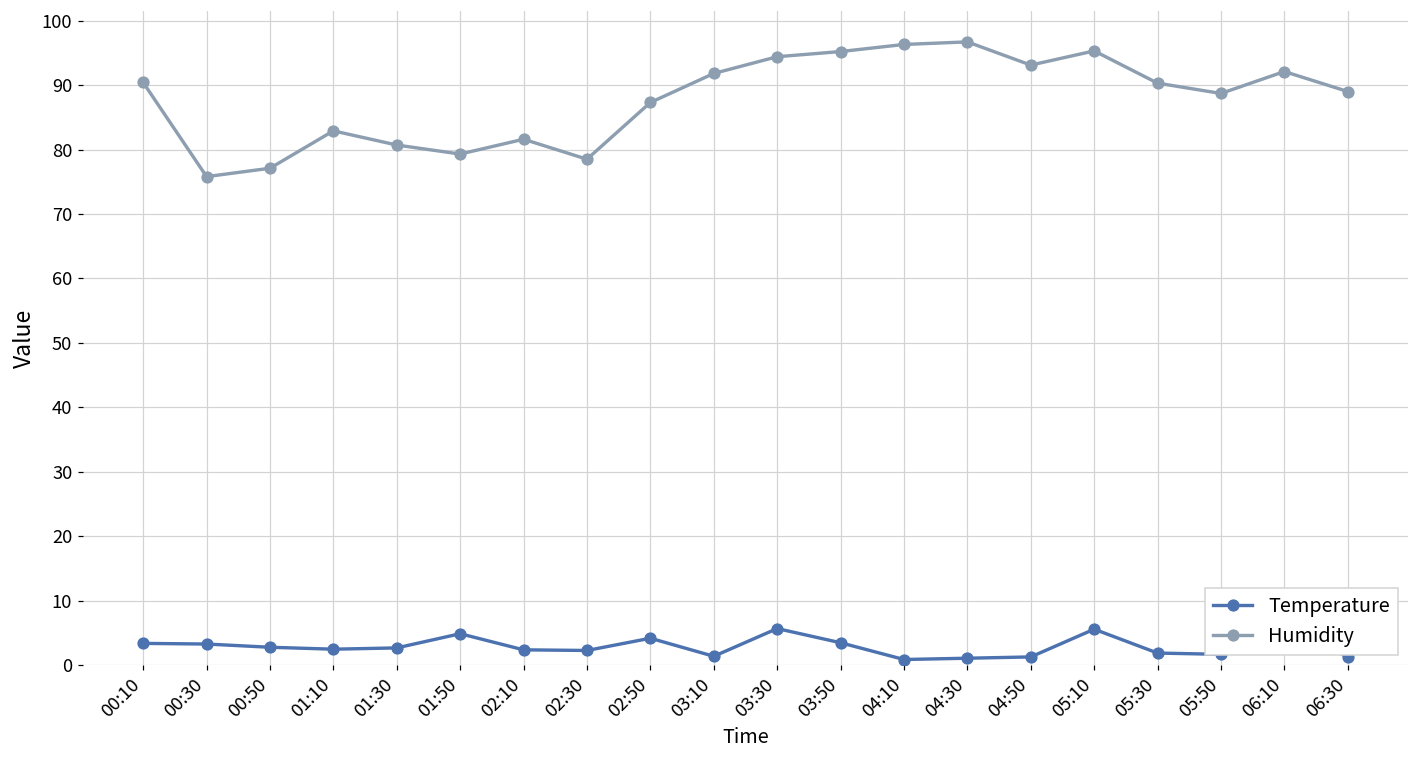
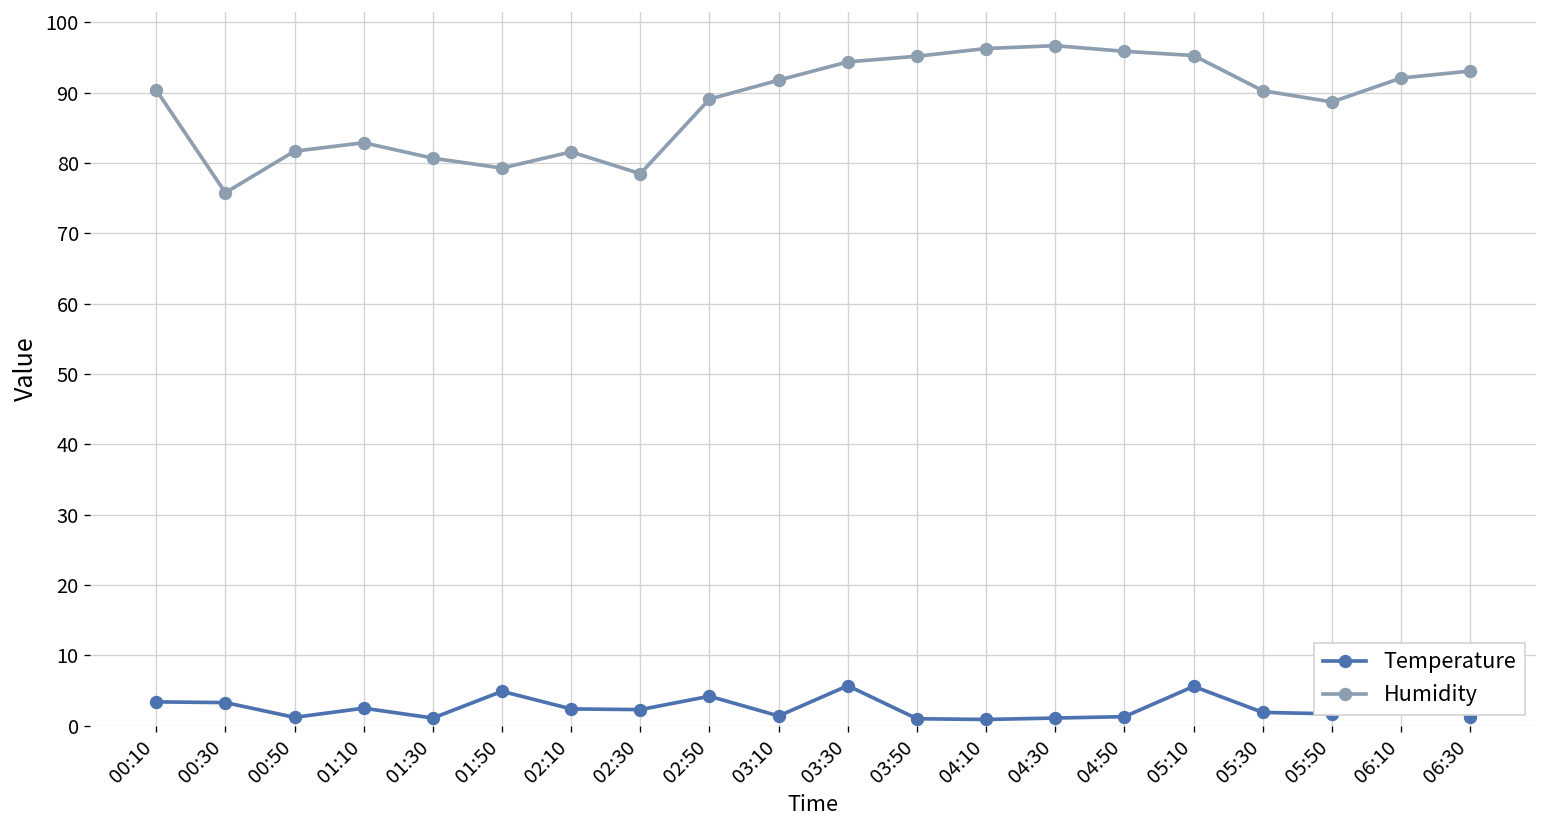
  {
    "Temperature": {
      "00:10": 3,
      "00:30": 3,
-     "00:50": 3,
+     "00:50": 1,
      "01:10": 3,
-     "01:30": 3,
+     "01:30": 1,
      "01:50": 5,
      "02:10": 2,
      "02:30": 2,
      "02:50": 4,
      "03:10": 1,
      "03:30": 6,
-     "03:50": 4,
+     "03:50": 1,
      "04:10": 1,
      "04:30": 1,
      "04:50": 1,
      "05:10": 6,
      "05:30": 2,
      "06:30": 1
    },
    "Humidity": {
      "00:10": 90,
      "00:30": 76,
-     "00:50": 77,
+     "00:50": 82,
      "01:10": 83,
      "01:30": 81,
      "01:50": 79,
      "02:10": 82,
      "02:30": 79,
-     "02:50": 87,
+     "02:50": 89,
      "03:10": 92,
      "03:30": 94,
      "03:50": 95,
      "04:10": 96,
      "04:30": 97,
-     "04:50": 93,
+     "04:50": 96,
      "05:10": 95,
      "05:30": 90,
      "05:50": 89,
      "06:10": 92,
-     "06:30": 89
+     "06:30": 93
    }
  }
